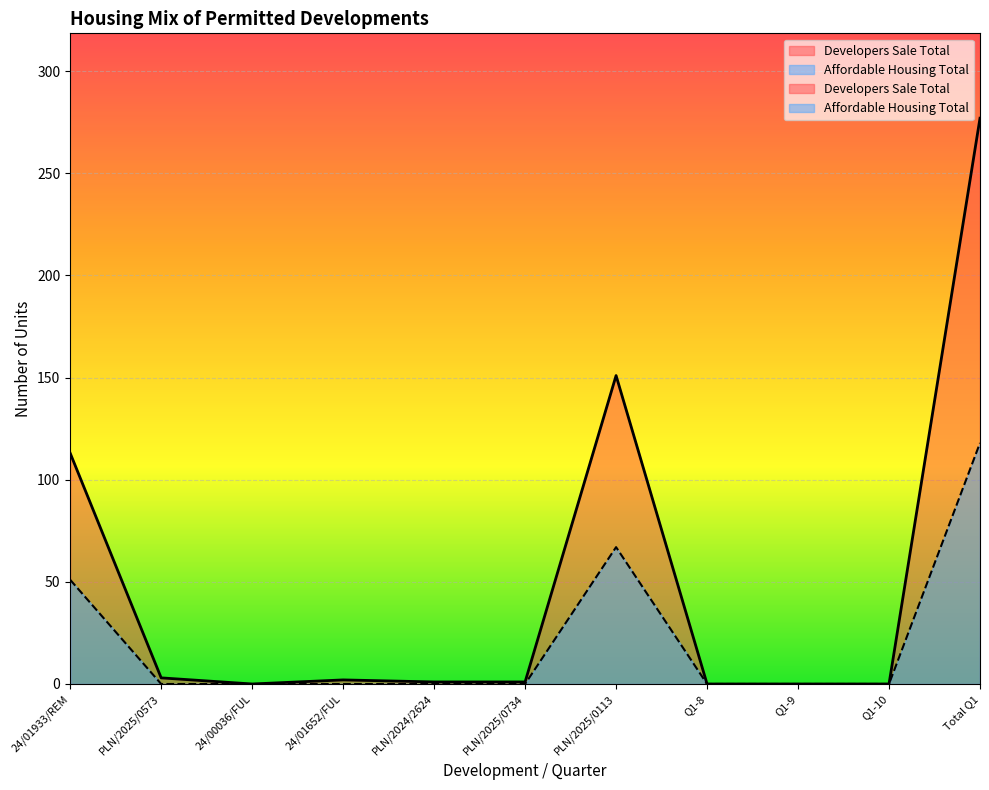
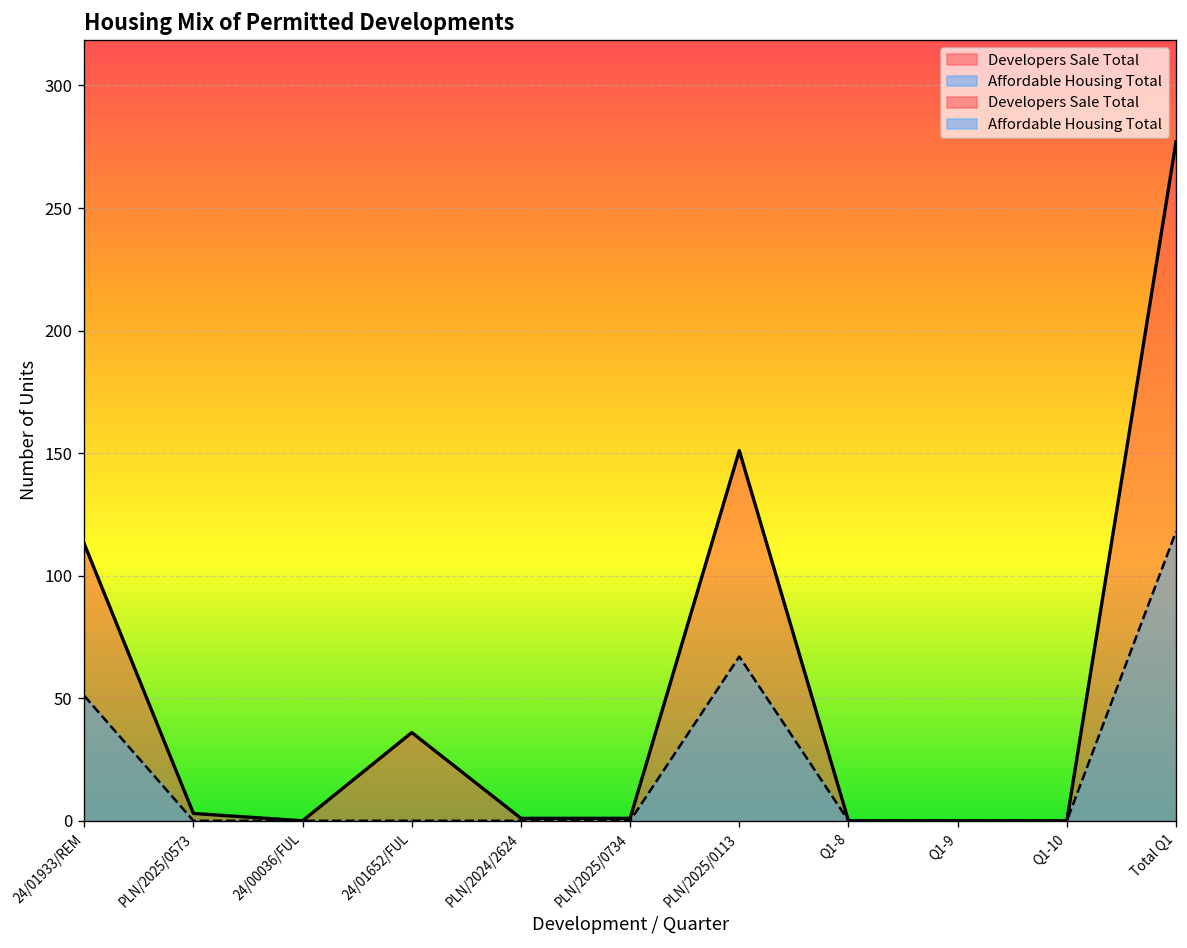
  {
    "Developers Sale Total": {
      "24/01933/REM": 113,
      "PLN/2025/0573": 3,
-     "24/01652/FUL": 2,
+     "24/01652/FUL": 36,
      "PLN/2025/0113": 151,
      "Total Q1": 277
    },
    "Affordable Housing Total": {
      "24/01933/REM": 51,
      "PLN/2025/0573": 0,
      "24/01652/FUL": 0,
      "PLN/2025/0113": 67,
      "Total Q1": 118
    }
  }
